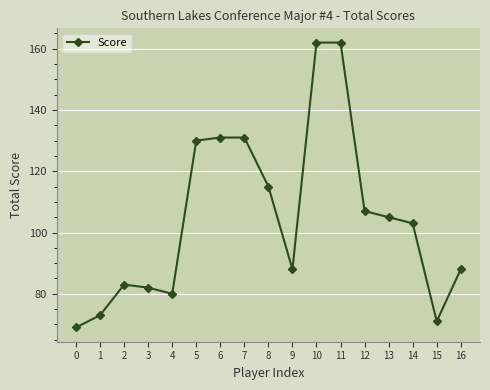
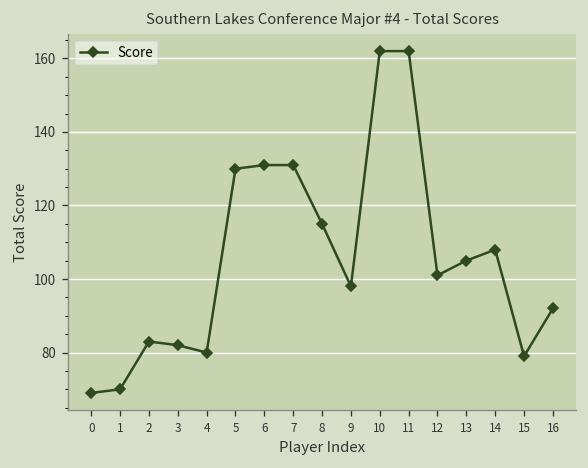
  {
    "0": 69,
-   "1": 73,
+   "1": 70,
    "2": 83,
    "3": 82,
    "4": 80,
    "5": 130,
    "6": 131,
    "7": 131,
    "8": 115,
-   "9": 88,
+   "9": 98,
    "10": 162,
    "11": 162,
-   "12": 107,
+   "12": 101,
    "13": 105,
-   "14": 103,
-   "15": 71,
-   "16": 88
+   "14": 108,
+   "15": 79,
+   "16": 92
  }
